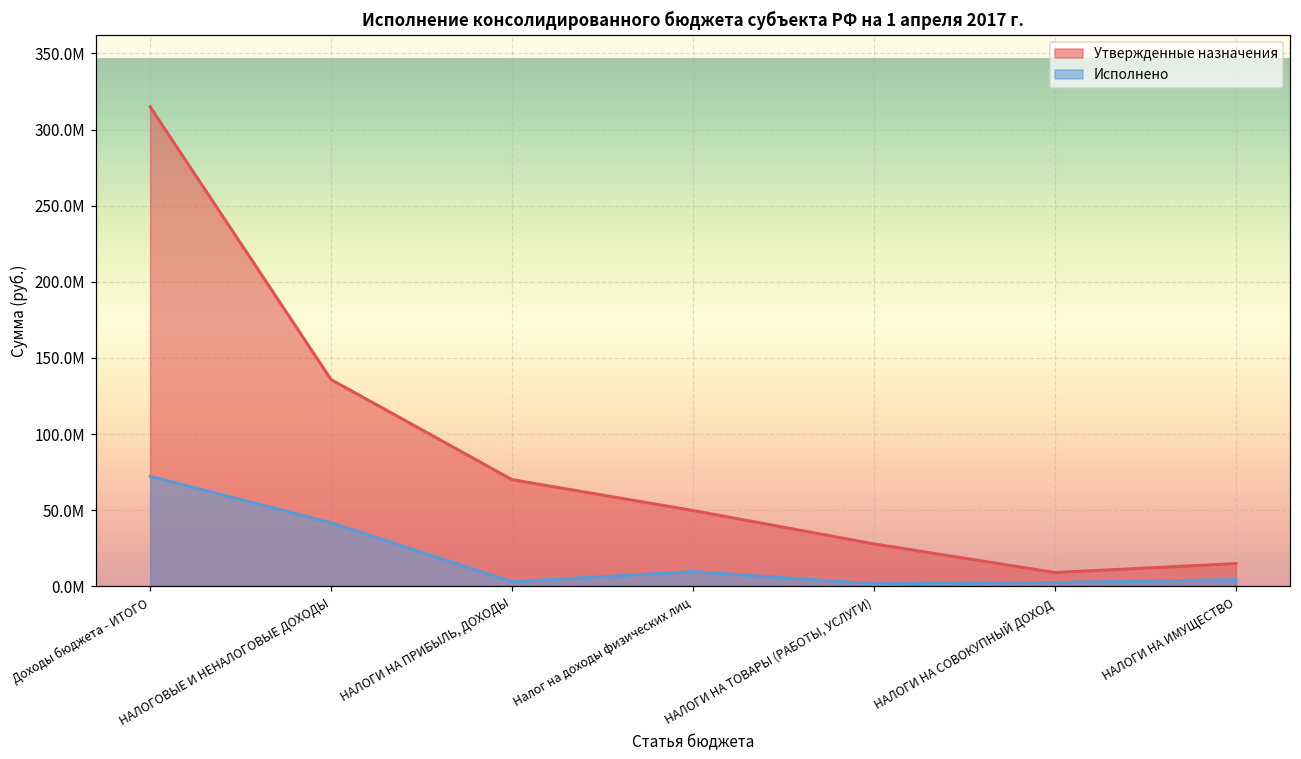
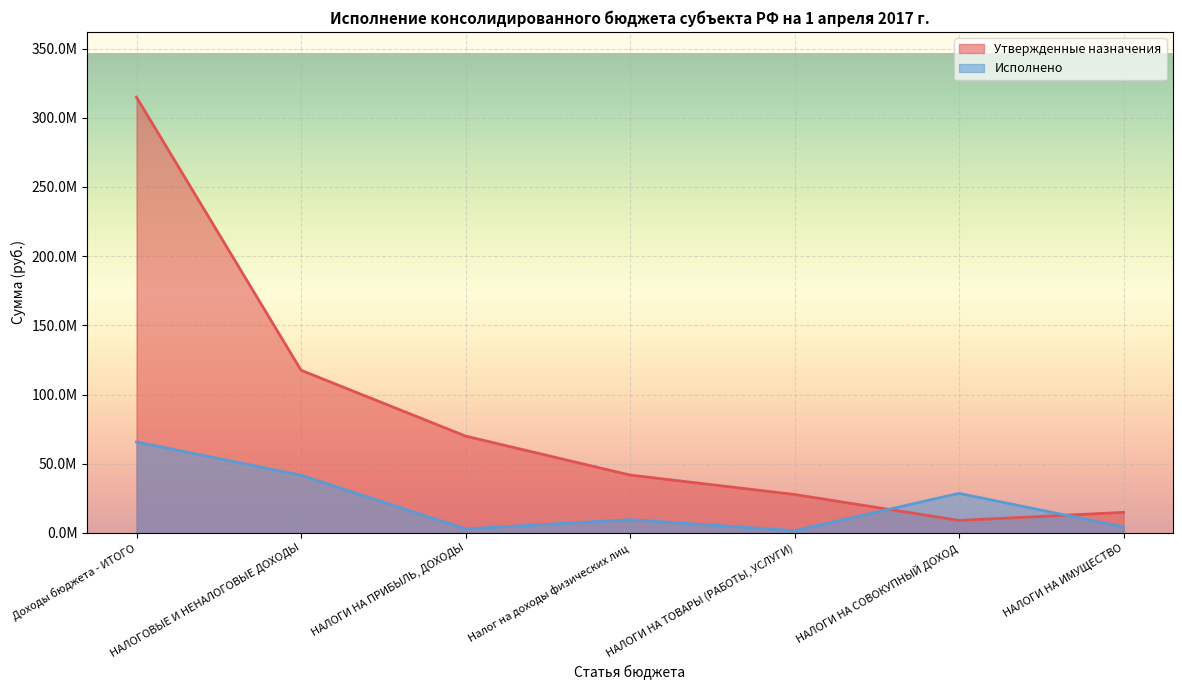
  {
    "Утвержденные назначения": {
      "Доходы бюджета - ИТОГО": 315000000,
-     "НАЛОГОВЫЕ И НЕНАЛОГОВЫЕ ДОХОДЫ": 136000000,
+     "НАЛОГОВЫЕ И НЕНАЛОГОВЫЕ ДОХОДЫ": 118000000,
      "НАЛОГИ НА ПРИБЫЛЬ, ДОХОДЫ": 70000000,
-     "Налог на доходы физических лиц": 50000000,
+     "Налог на доходы физических лиц": 42000000,
      "НАЛОГИ НА ТОВАРЫ (РАБОТЫ, УСЛУГИ)": 28000000,
      "НАЛОГИ НА СОВОКУПНЫЙ ДОХОД": 9000000,
      "НАЛОГИ НА ИМУЩЕСТВО": 15000000
    },
    "Исполнено": {
-     "Доходы бюджета - ИТОГО": 72000000,
+     "Доходы бюджета - ИТОГО": 66000000,
      "НАЛОГОВЫЕ И НЕНАЛОГОВЫЕ ДОХОДЫ": 42000000,
      "НАЛОГИ НА ПРИБЫЛЬ, ДОХОДЫ": 3000000,
      "Налог на доходы физических лиц": 10000000,
      "НАЛОГИ НА ТОВАРЫ (РАБОТЫ, УСЛУГИ)": 2000000,
-     "НАЛОГИ НА СОВОКУПНЫЙ ДОХОД": 2000000,
+     "НАЛОГИ НА СОВОКУПНЫЙ ДОХОД": 29000000,
      "НАЛОГИ НА ИМУЩЕСТВО": 4000000
    }
  }
